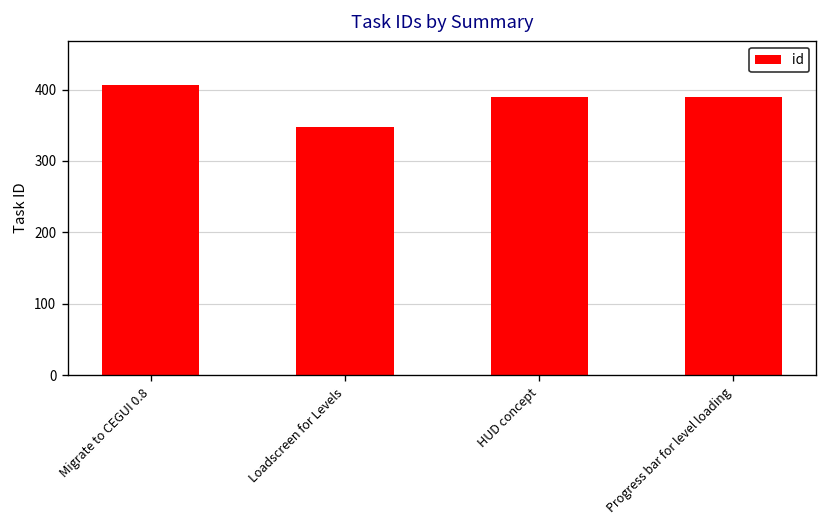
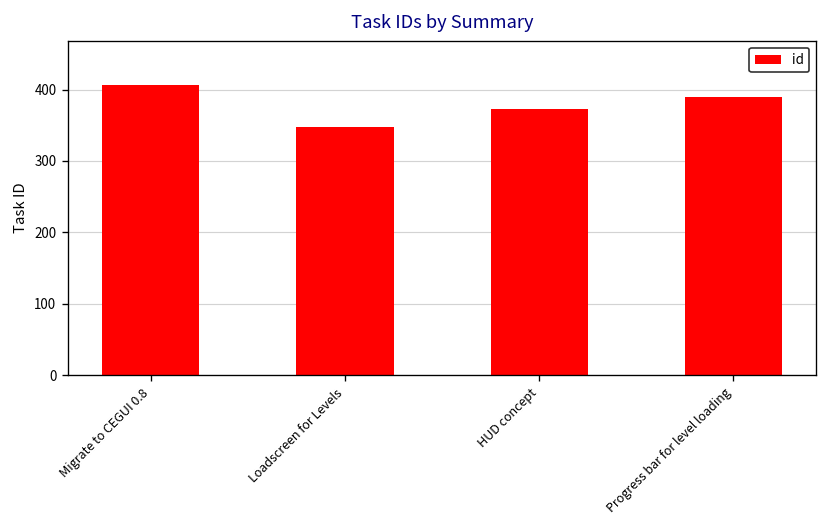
  {
    "Migrate to CEGUI 0.8": 410,
    "Loadscreen for Levels": 350,
-   "HUD concept": 390,
+   "HUD concept": 370,
    "Progress bar for level loading": 390
  }
